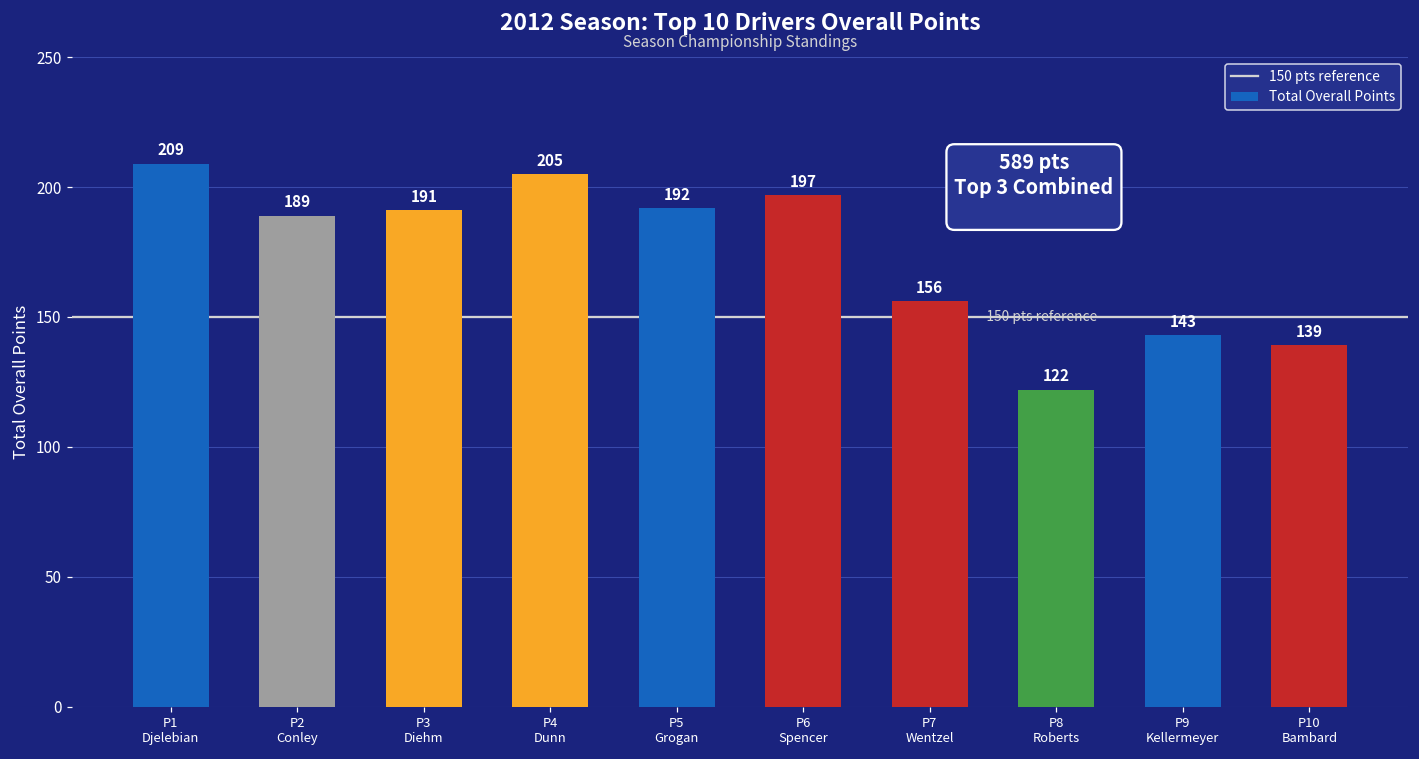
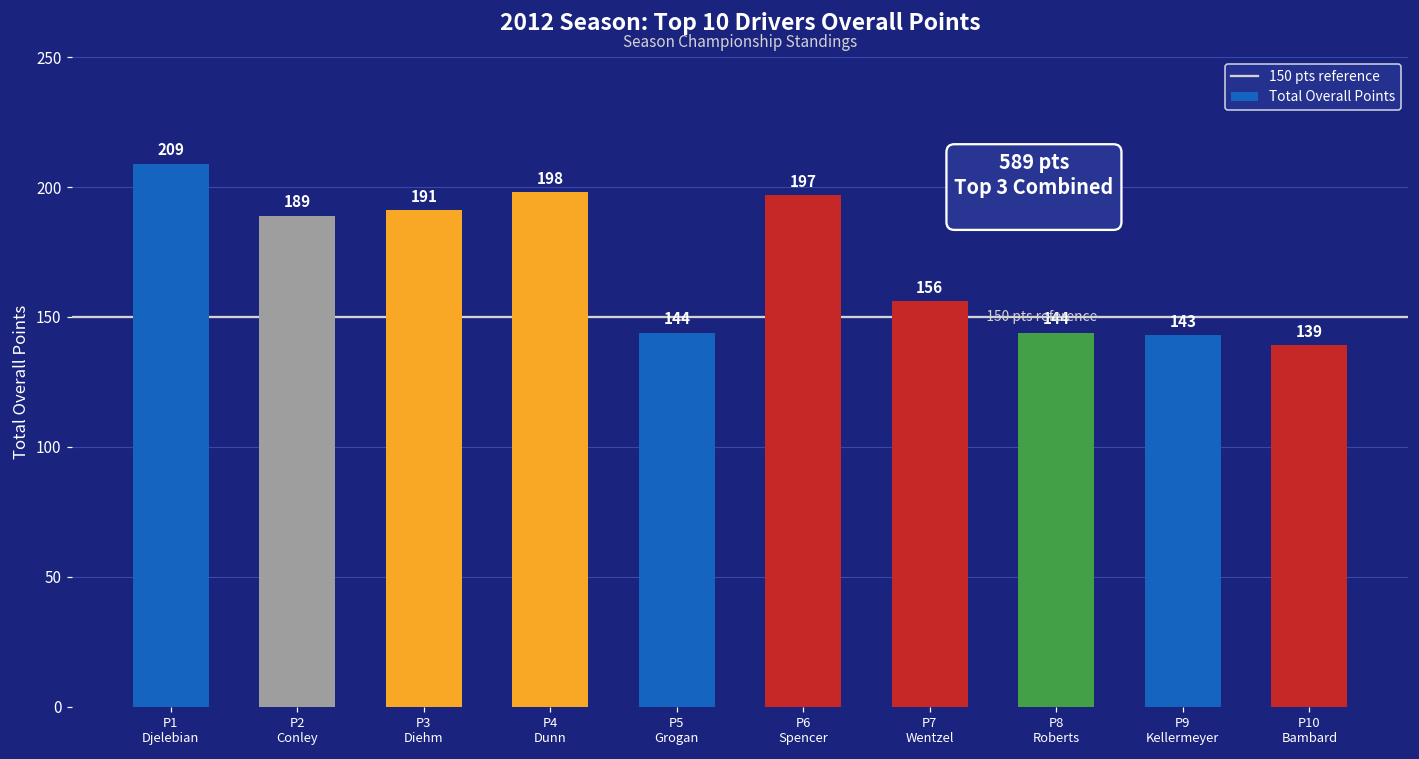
  {
    "P1 Djelebian": 209,
    "P2 Conley": 189,
    "P3 Diehm": 191,
-   "P4 Dunn": 205,
-   "P5 Grogan": 192,
+   "P4 Dunn": 198,
+   "P5 Grogan": 144,
    "P6 Spencer": 197,
    "P7 Wentzel": 156,
-   "P8 Roberts": 122,
+   "P8 Roberts": 144,
    "P9 Kellermeyer": 143,
    "P10 Bambard": 139
  }
